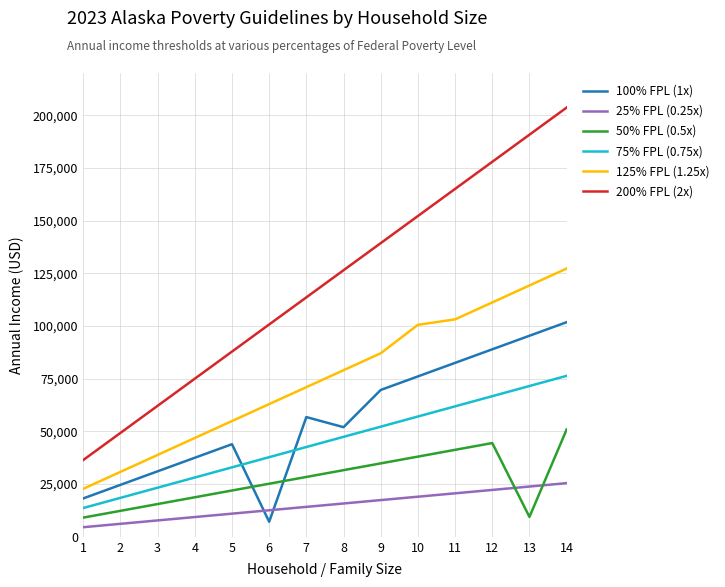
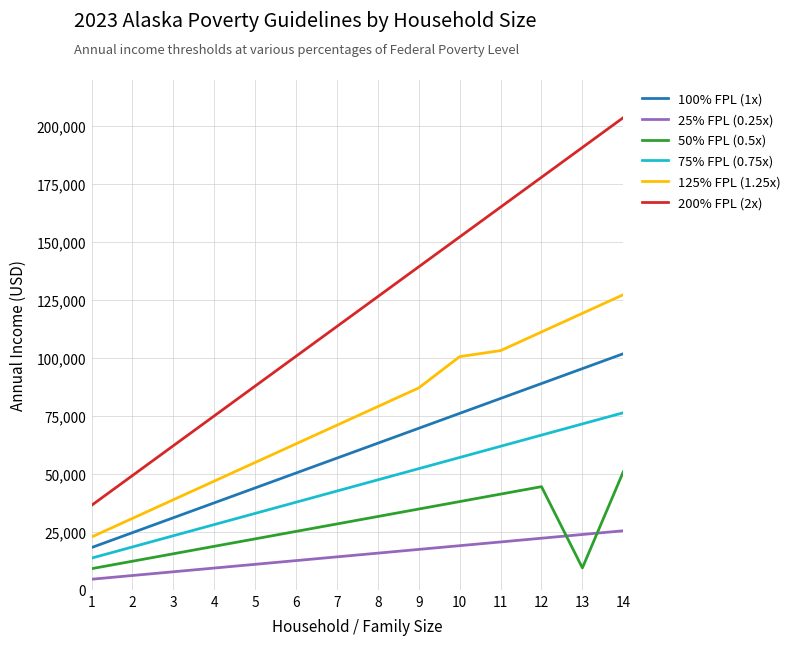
  {
    "100% FPL (1x)": {
      "1": "18,000",
      "2": "25,000",
      "3": "31,000",
      "4": "38,000",
      "5": "44,000",
-     "6": "7,000",
+     "6": "50,000",
      "7": "57,000",
-     "8": "52,000",
+     "8": "63,000",
      "9": "70,000",
      "10": "76,000",
      "11": "83,000",
      "12": "89,000",
      "13": "95,000",
      "14": "102,000"
    },
    "25% FPL (0.25x)": {
      "1": "5,000",
      "2": "6,000",
      "3": "8,000",
      "4": "9,000",
      "5": "11,000",
      "6": "13,000",
      "7": "14,000",
      "8": "16,000",
      "9": "17,000",
      "10": "19,000",
      "11": "21,000",
      "12": "22,000",
      "13": "24,000",
      "14": "25,000"
    },
    "50% FPL (0.5x)": {
      "1": "9,000",
      "2": "12,000",
      "3": "16,000",
      "4": "19,000",
      "5": "22,000",
      "6": "25,000",
      "7": "28,000",
      "8": "32,000",
      "9": "35,000",
      "10": "38,000",
      "11": "41,000",
      "12": "44,000",
      "13": "9,000",
      "14": "51,000"
    },
    "75% FPL (0.75x)": {
      "1": "14,000",
      "2": "18,000",
      "3": "23,000",
      "4": "28,000",
      "5": "33,000",
      "6": "38,000",
      "7": "43,000",
      "8": "47,000",
      "9": "52,000",
      "10": "57,000",
      "11": "62,000",
      "12": "67,000",
      "13": "72,000",
      "14": "76,000"
    },
    "125% FPL (1.25x)": {
      "1": "23,000",
      "2": "31,000",
      "3": "39,000",
      "4": "47,000",
      "5": "55,000",
      "6": "63,000",
      "7": "71,000",
      "8": "79,000",
      "9": "87,000",
      "10": "101,000",
      "11": "103,000",
      "12": "111,000",
      "13": "119,000",
      "14": "127,000"
    },
    "200% FPL (2x)": {
      "1": "36,000",
      "2": "49,000",
      "3": "62,000",
      "4": "75,000",
      "5": "88,000",
      "6": "101,000",
      "7": "114,000",
      "8": "126,000",
      "9": "139,000",
      "10": "152,000",
      "11": "165,000",
      "12": "178,000",
      "13": "191,000",
      "14": "204,000"
    }
  }
